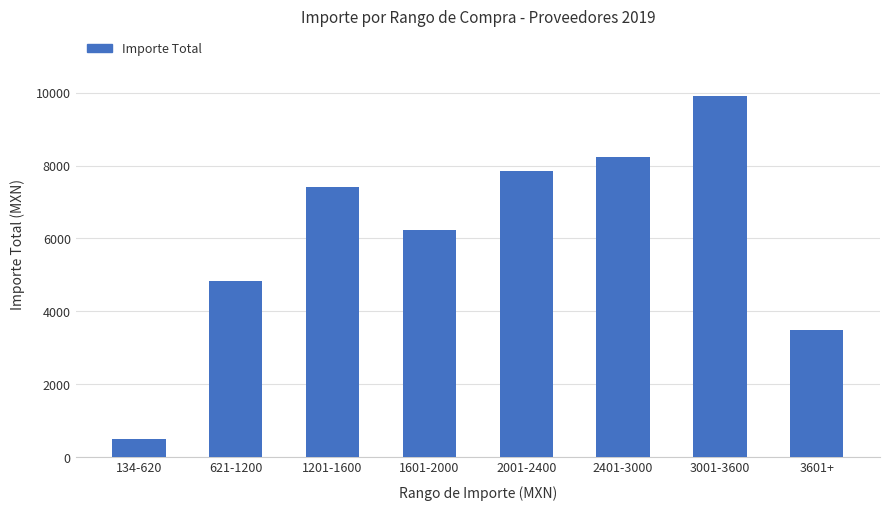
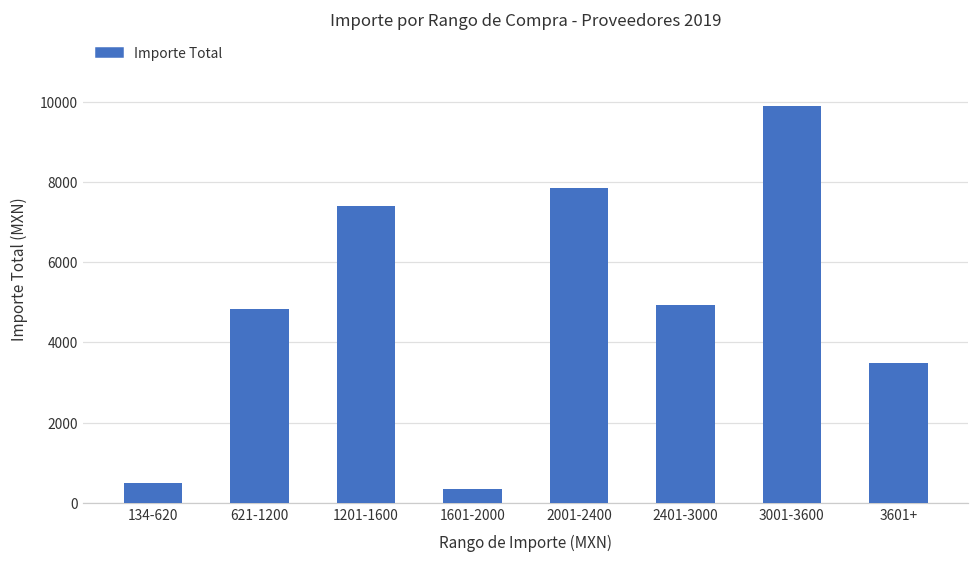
  {
    "134-620": 500,
    "621-1200": 4800,
    "1201-1600": 7400,
-   "1601-2000": 6200,
+   "1601-2000": 400,
    "2001-2400": 7900,
-   "2401-3000": 8200,
+   "2401-3000": 4900,
    "3001-3600": 9900,
    "3601+": 3500
  }
